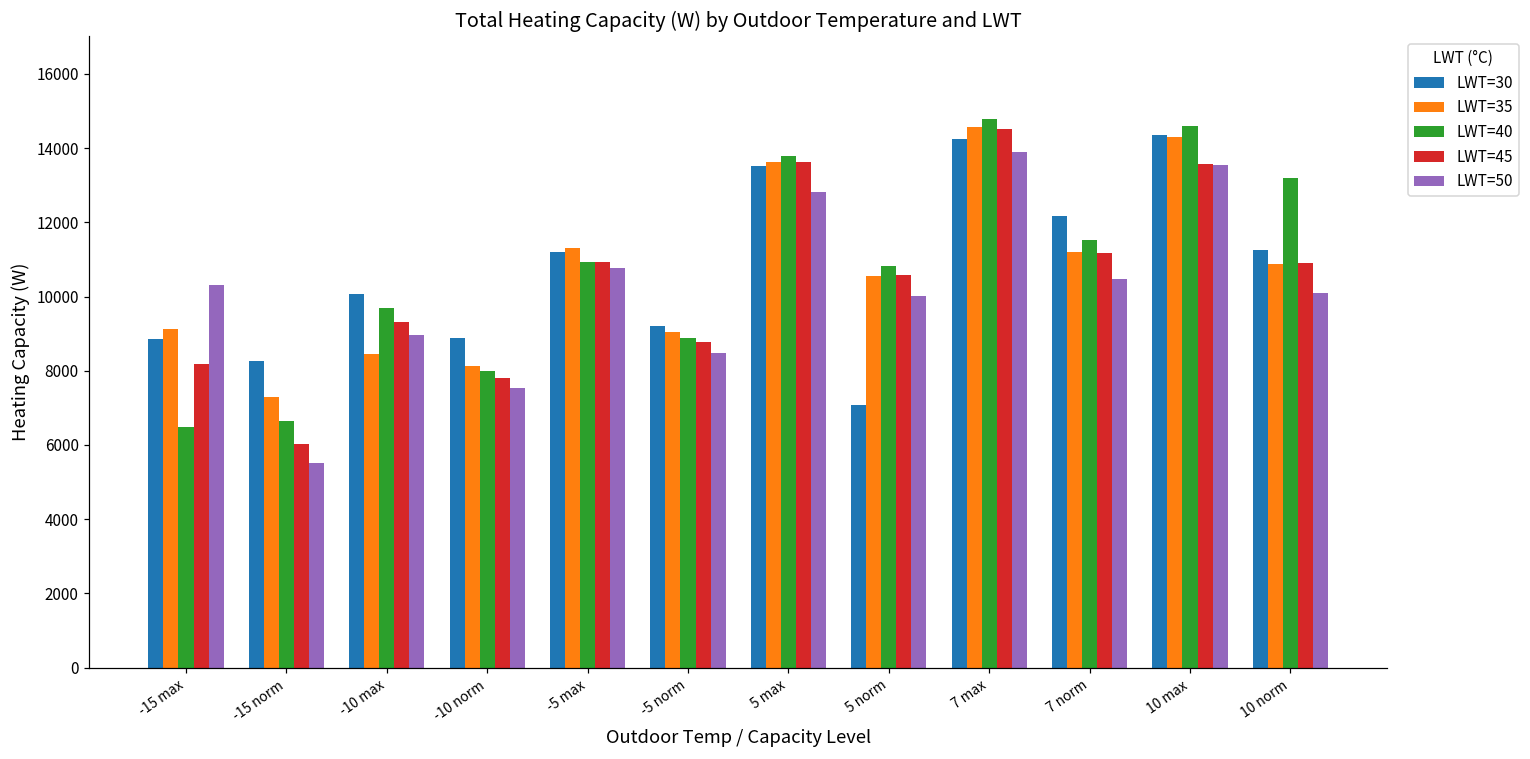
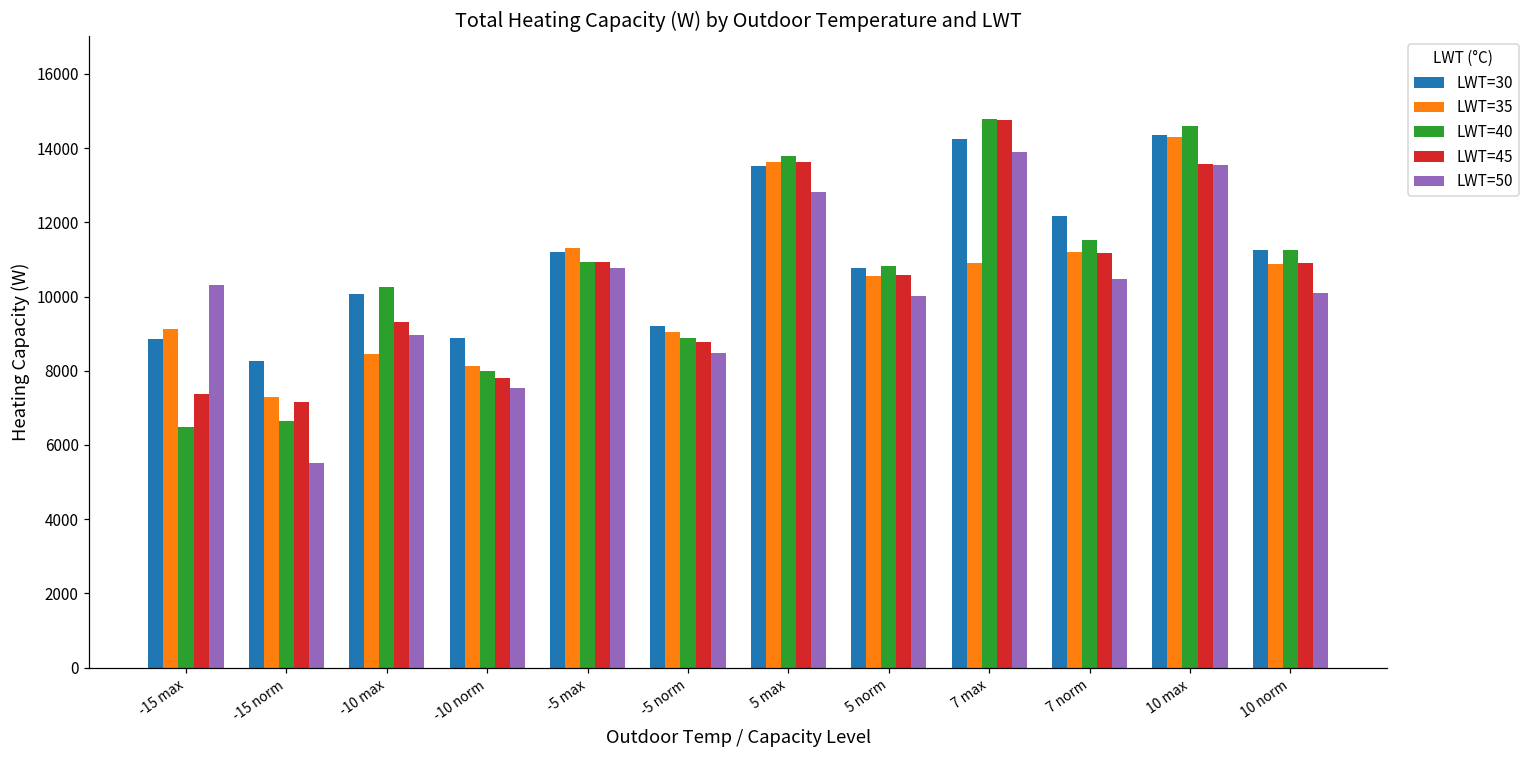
  {
    "LWT=30": {
      "-15 max": 8900,
      "-15 norm": 8300,
      "-10 max": 10100,
      "-10 norm": 8900,
      "-5 max": 11200,
      "-5 norm": 9200,
      "5 max": 13500,
-     "5 norm": 7100,
+     "5 norm": 10800,
      "7 max": 14300,
      "7 norm": 12200,
      "10 max": 14400,
      "10 norm": 11300
    },
    "LWT=35": {
      "-15 max": 9100,
      "-15 norm": 7300,
      "-10 max": 8500,
      "-10 norm": 8100,
      "-5 max": 11300,
      "-5 norm": 9000,
      "5 max": 13600,
      "5 norm": 10600,
-     "7 max": 14600,
+     "7 max": 10900,
      "7 norm": 11200,
      "10 max": 14300,
      "10 norm": 10900
    },
    "LWT=40": {
      "-15 max": 6500,
      "-15 norm": 6600,
-     "-10 max": 9700,
+     "-10 max": 10300,
      "-10 norm": 8000,
      "-5 max": 10900,
      "-5 norm": 8900,
      "5 max": 13800,
      "5 norm": 10800,
      "7 max": 14800,
      "7 norm": 11500,
      "10 max": 14600,
-     "10 norm": 13200
+     "10 norm": 11300
    },
    "LWT=45": {
-     "-15 max": 8200,
-     "-15 norm": 6000,
+     "-15 max": 7400,
+     "-15 norm": 7200,
      "-10 max": 9300,
      "-10 norm": 7800,
      "-5 max": 10900,
      "-5 norm": 8800,
      "5 max": 13600,
      "5 norm": 10600,
-     "7 max": 14500,
+     "7 max": 14800,
      "7 norm": 11200,
      "10 max": 13600,
      "10 norm": 10900
    },
    "LWT=50": {
      "-15 max": 10300,
      "-15 norm": 5500,
      "-10 max": 9000,
      "-10 norm": 7500,
      "-5 max": 10800,
      "-5 norm": 8500,
      "5 max": 12800,
      "5 norm": 10000,
      "7 max": 13900,
      "7 norm": 10500,
      "10 max": 13500,
      "10 norm": 10100
    }
  }
